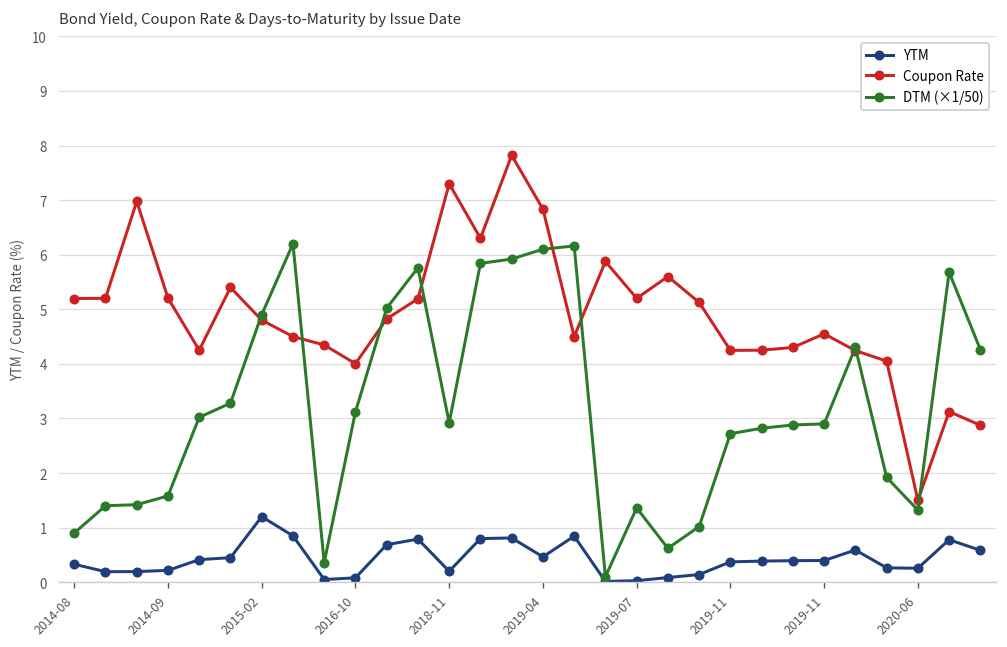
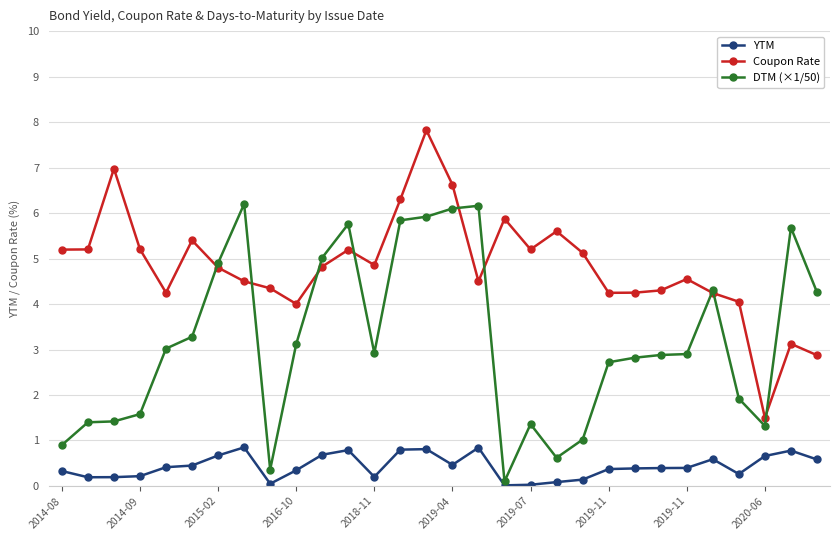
  {
    "YTM": {
      "2014-08": 0.3,
      "2014-09": 0.2,
-     "2015-02": 1.2,
-     "2016-10": 0.1,
+     "2015-02": 0.7,
+     "2016-10": 0.3,
      "2018-11": 0.2,
      "2019-04": 0.5,
      "2019-07": 0.0,
-     "2020-06": 0.3
+     "2020-06": 0.7
    },
    "Coupon Rate": {
      "2014-08": 5.2,
      "2014-09": 5.2,
      "2015-02": 4.8,
      "2016-10": 4.0,
-     "2018-11": 7.3,
-     "2019-04": 6.8,
+     "2018-11": 4.9,
+     "2019-04": 6.6,
      "2019-07": 5.2,
      "2020-06": 1.5
    },
    "DTM (×1/50)": {
      "2014-08": 0.9,
      "2014-09": 1.6,
      "2015-02": 4.9,
      "2016-10": 3.1,
      "2018-11": 2.9,
      "2019-04": 6.1,
      "2019-07": 1.4,
      "2020-06": 1.3
    }
  }
